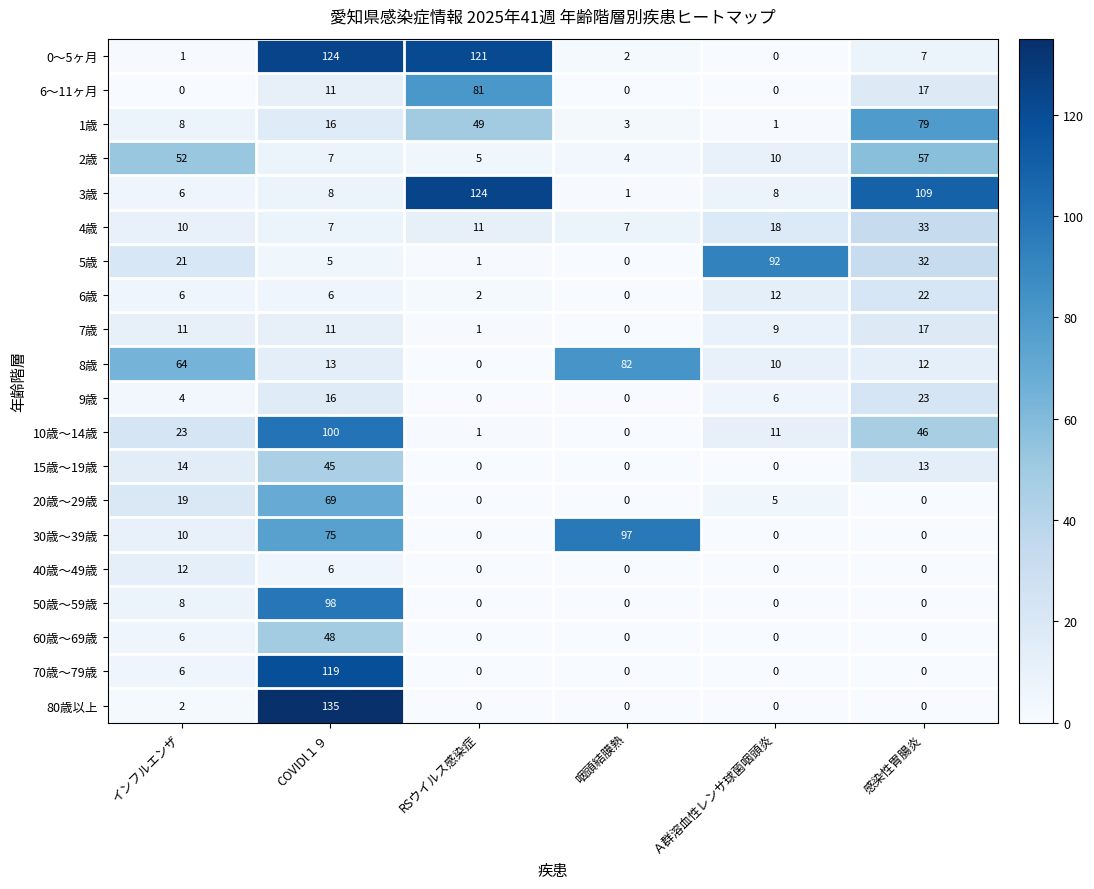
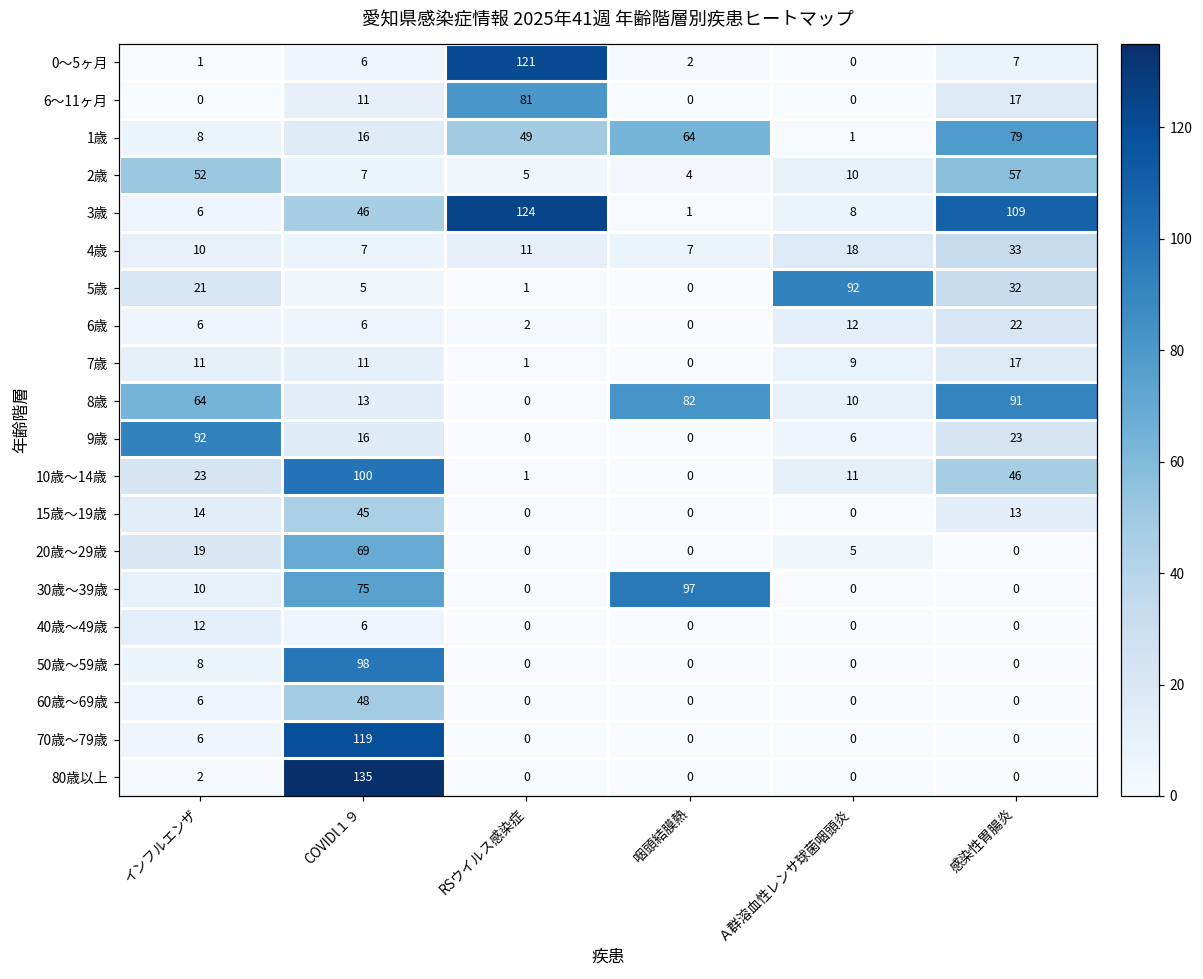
  {
    "0～5ヶ月": {
      "インフルエンザ": 1,
-     "COVIDl１９": 124,
+     "COVIDl１９": 6,
      "RSウイルス感染症": 121,
      "咽頭結膜熱": 2,
      "Ａ群溶血性レンサ球菌咽頭炎": 0,
      "感染性胃腸炎": 7
    },
    "6～11ヶ月": {
      "インフルエンザ": 0,
      "COVIDl１９": 11,
      "RSウイルス感染症": 81,
      "咽頭結膜熱": 0,
      "Ａ群溶血性レンサ球菌咽頭炎": 0,
      "感染性胃腸炎": 17
    },
    "1歳": {
      "インフルエンザ": 8,
      "COVIDl１９": 16,
      "RSウイルス感染症": 49,
-     "咽頭結膜熱": 3,
+     "咽頭結膜熱": 64,
      "Ａ群溶血性レンサ球菌咽頭炎": 1,
      "感染性胃腸炎": 79
    },
    "2歳": {
      "インフルエンザ": 52,
      "COVIDl１９": 7,
      "RSウイルス感染症": 5,
      "咽頭結膜熱": 4,
      "Ａ群溶血性レンサ球菌咽頭炎": 10,
      "感染性胃腸炎": 57
    },
    "3歳": {
      "インフルエンザ": 6,
-     "COVIDl１９": 8,
+     "COVIDl１９": 46,
      "RSウイルス感染症": 124,
      "咽頭結膜熱": 1,
      "Ａ群溶血性レンサ球菌咽頭炎": 8,
      "感染性胃腸炎": 109
    },
    "4歳": {
      "インフルエンザ": 10,
      "COVIDl１９": 7,
      "RSウイルス感染症": 11,
      "咽頭結膜熱": 7,
      "Ａ群溶血性レンサ球菌咽頭炎": 18,
      "感染性胃腸炎": 33
    },
    "5歳": {
      "インフルエンザ": 21,
      "COVIDl１９": 5,
      "RSウイルス感染症": 1,
      "咽頭結膜熱": 0,
      "Ａ群溶血性レンサ球菌咽頭炎": 92,
      "感染性胃腸炎": 32
    },
    "6歳": {
      "インフルエンザ": 6,
      "COVIDl１９": 6,
      "RSウイルス感染症": 2,
      "咽頭結膜熱": 0,
      "Ａ群溶血性レンサ球菌咽頭炎": 12,
      "感染性胃腸炎": 22
    },
    "7歳": {
      "インフルエンザ": 11,
      "COVIDl１９": 11,
      "RSウイルス感染症": 1,
      "咽頭結膜熱": 0,
      "Ａ群溶血性レンサ球菌咽頭炎": 9,
      "感染性胃腸炎": 17
    },
    "8歳": {
      "インフルエンザ": 64,
      "COVIDl１９": 13,
      "RSウイルス感染症": 0,
      "咽頭結膜熱": 82,
      "Ａ群溶血性レンサ球菌咽頭炎": 10,
-     "感染性胃腸炎": 12
+     "感染性胃腸炎": 91
    },
    "9歳": {
-     "インフルエンザ": 4,
+     "インフルエンザ": 92,
      "COVIDl１９": 16,
      "RSウイルス感染症": 0,
      "咽頭結膜熱": 0,
      "Ａ群溶血性レンサ球菌咽頭炎": 6,
      "感染性胃腸炎": 23
    },
    "10歳～14歳": {
      "インフルエンザ": 23,
      "COVIDl１９": 100,
      "RSウイルス感染症": 1,
      "咽頭結膜熱": 0,
      "Ａ群溶血性レンサ球菌咽頭炎": 11,
      "感染性胃腸炎": 46
    },
    "15歳～19歳": {
      "インフルエンザ": 14,
      "COVIDl１９": 45,
      "RSウイルス感染症": 0,
      "咽頭結膜熱": 0,
      "Ａ群溶血性レンサ球菌咽頭炎": 0,
      "感染性胃腸炎": 13
    },
    "20歳～29歳": {
      "インフルエンザ": 19,
      "COVIDl１９": 69,
      "RSウイルス感染症": 0,
      "咽頭結膜熱": 0,
      "Ａ群溶血性レンサ球菌咽頭炎": 5,
      "感染性胃腸炎": 0
    },
    "30歳～39歳": {
      "インフルエンザ": 10,
      "COVIDl１９": 75,
      "RSウイルス感染症": 0,
      "咽頭結膜熱": 97,
      "Ａ群溶血性レンサ球菌咽頭炎": 0,
      "感染性胃腸炎": 0
    },
    "40歳～49歳": {
      "インフルエンザ": 12,
      "COVIDl１９": 6,
      "RSウイルス感染症": 0,
      "咽頭結膜熱": 0,
      "Ａ群溶血性レンサ球菌咽頭炎": 0,
      "感染性胃腸炎": 0
    },
    "50歳～59歳": {
      "インフルエンザ": 8,
      "COVIDl１９": 98,
      "RSウイルス感染症": 0,
      "咽頭結膜熱": 0,
      "Ａ群溶血性レンサ球菌咽頭炎": 0,
      "感染性胃腸炎": 0
    },
    "60歳～69歳": {
      "インフルエンザ": 6,
      "COVIDl１９": 48,
      "RSウイルス感染症": 0,
      "咽頭結膜熱": 0,
      "Ａ群溶血性レンサ球菌咽頭炎": 0,
      "感染性胃腸炎": 0
    },
    "70歳～79歳": {
      "インフルエンザ": 6,
      "COVIDl１９": 119,
      "RSウイルス感染症": 0,
      "咽頭結膜熱": 0,
      "Ａ群溶血性レンサ球菌咽頭炎": 0,
      "感染性胃腸炎": 0
    },
    "80歳以上": {
      "インフルエンザ": 2,
      "COVIDl１９": 135,
      "RSウイルス感染症": 0,
      "咽頭結膜熱": 0,
      "Ａ群溶血性レンサ球菌咽頭炎": 0,
      "感染性胃腸炎": 0
    }
  }
